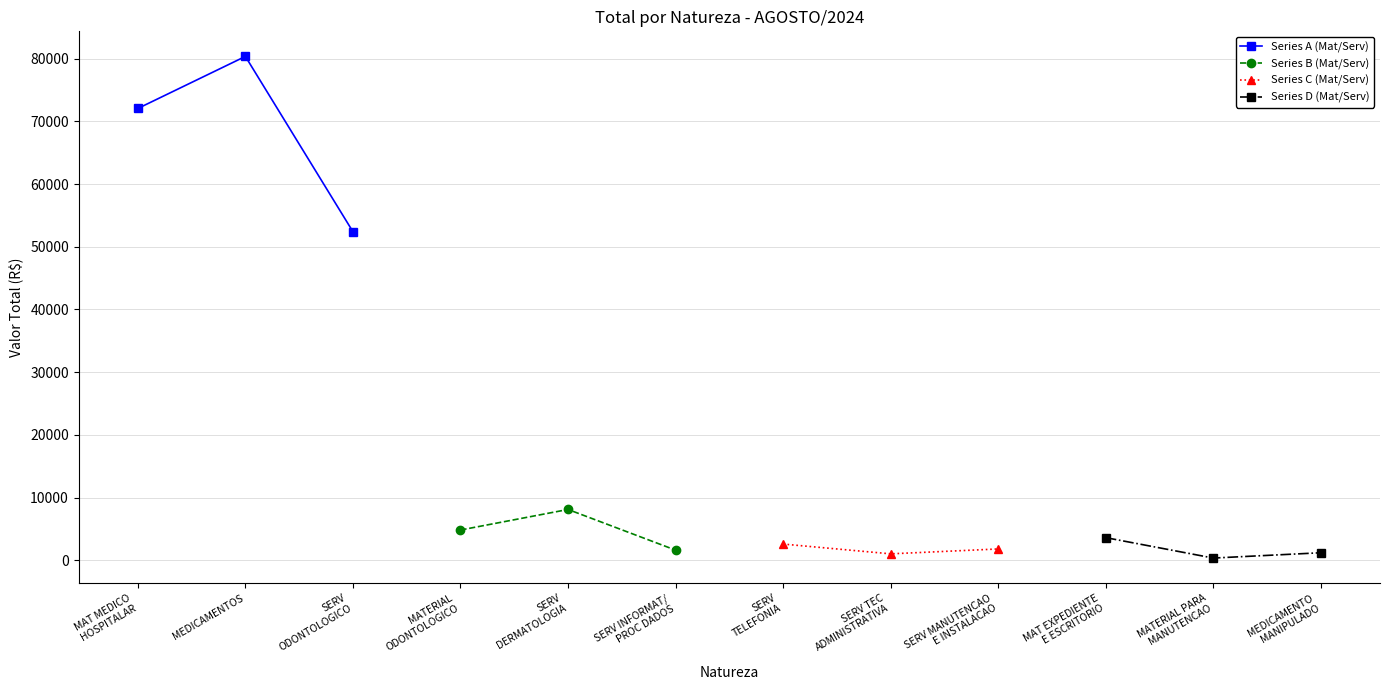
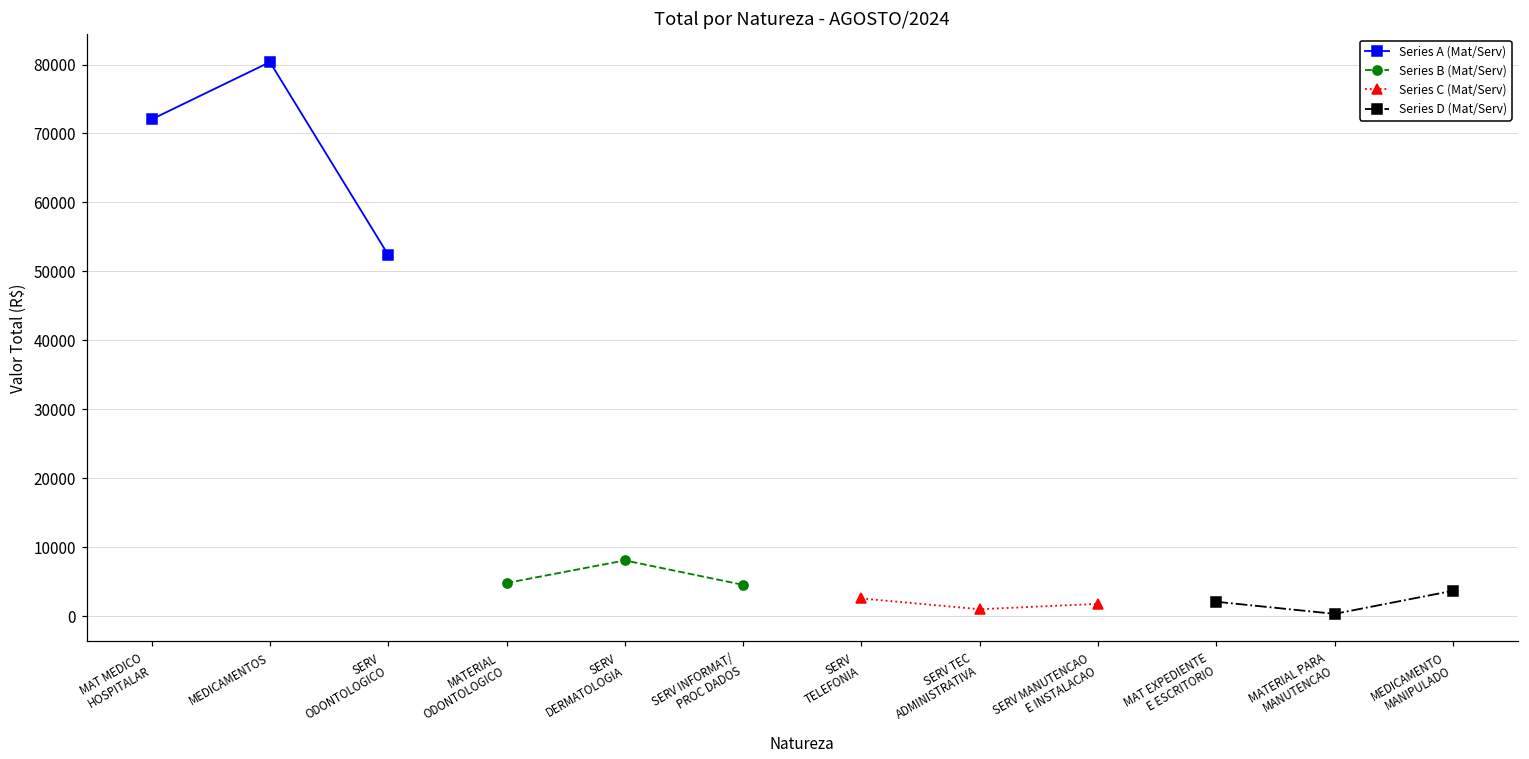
  {
    "Series A (Mat/Serv)": {
      "MAT MEDICO HOSPITALAR": 72000,
      "MEDICAMENTOS": 80000,
      "SERV ODONTOLOGICO": 52000
    },
    "Series B (Mat/Serv)": {
      "MATERIAL ODONTOLOGICO": 5000,
      "SERV DERMATOLOGIA": 8000,
-     "SERV INFORMAT/ PROC DADOS": 2000
+     "SERV INFORMAT/ PROC DADOS": 5000
    },
    "Series C (Mat/Serv)": {
      "SERV TELEFONIA": 3000,
      "SERV TEC ADMINISTRATIVA": 1000,
      "SERV MANUTENCAO E INSTALACAO": 2000
    },
    "Series D (Mat/Serv)": {
-     "MAT EXPEDIENTE E ESCRITORIO": 4000,
+     "MAT EXPEDIENTE E ESCRITORIO": 2000,
      "MATERIAL PARA MANUTENCAO": 0,
-     "MEDICAMENTO MANIPULADO": 1000
+     "MEDICAMENTO MANIPULADO": 4000
    }
  }
